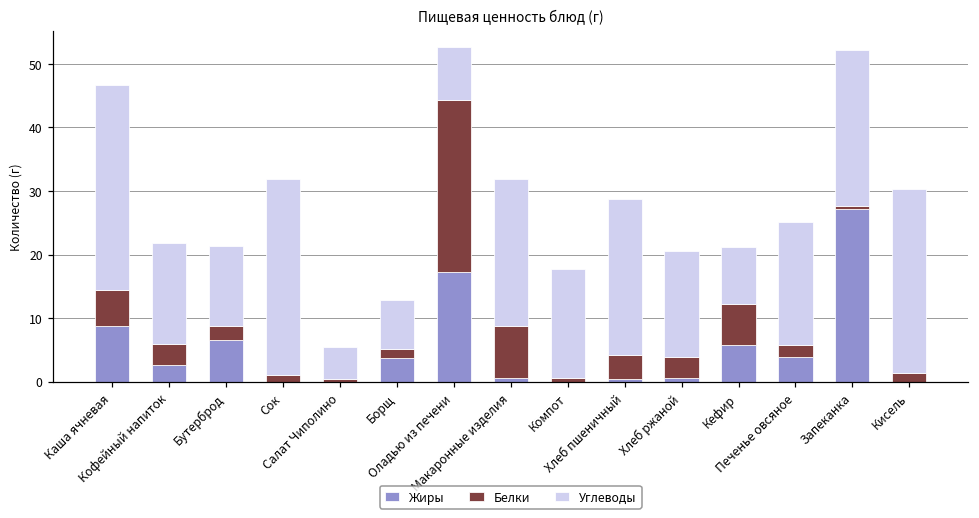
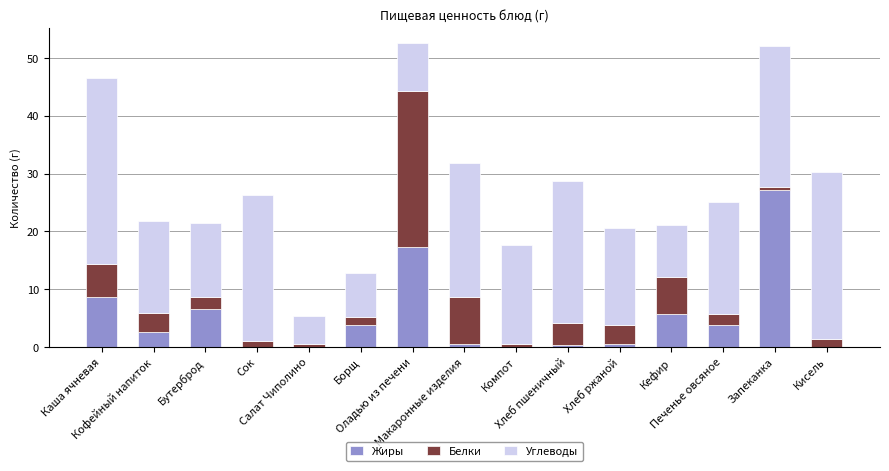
  {
    "Жиры": {
      "Каша ячневая": 9,
      "Кофейный напиток": 3,
      "Бутерброд": 7,
      "Сок": 0,
      "Салат Чиполино": 0,
      "Борщ": 4,
      "Оладью из печени": 17,
      "Макаронные изделия": 1,
      "Компот": 0,
      "Хлеб ржаной": 1,
      "Кефир": 6,
      "Печенье овсяное": 4,
      "Запеканка": 27,
      "Кисель": 0
    },
    "Белки": {
      "Каша ячневая": 6,
      "Кофейный напиток": 3,
      "Бутерброд": 2,
      "Сок": 1,
      "Салат Чиполино": 0,
      "Борщ": 1,
      "Оладью из печени": 27,
      "Макаронные изделия": 8,
      "Компот": 1,
      "Хлеб пшеничный": 4,
      "Хлеб ржаной": 3,
      "Кефир": 6,
      "Печенье овсяное": 2,
      "Запеканка": 1,
      "Кисель": 1
    },
    "Углеводы": {
      "Каша ячневая": 32,
      "Кофейный напиток": 16,
      "Бутерброд": 13,
-     "Сок": 31,
+     "Сок": 25,
      "Салат Чиполино": 5,
      "Борщ": 8,
      "Оладью из печени": 8,
      "Макаронные изделия": 23,
      "Компот": 17,
      "Хлеб пшеничный": 25,
      "Хлеб ржаной": 17,
      "Кефир": 9,
      "Печенье овсяное": 19,
      "Запеканка": 24,
      "Кисель": 29
    }
  }
